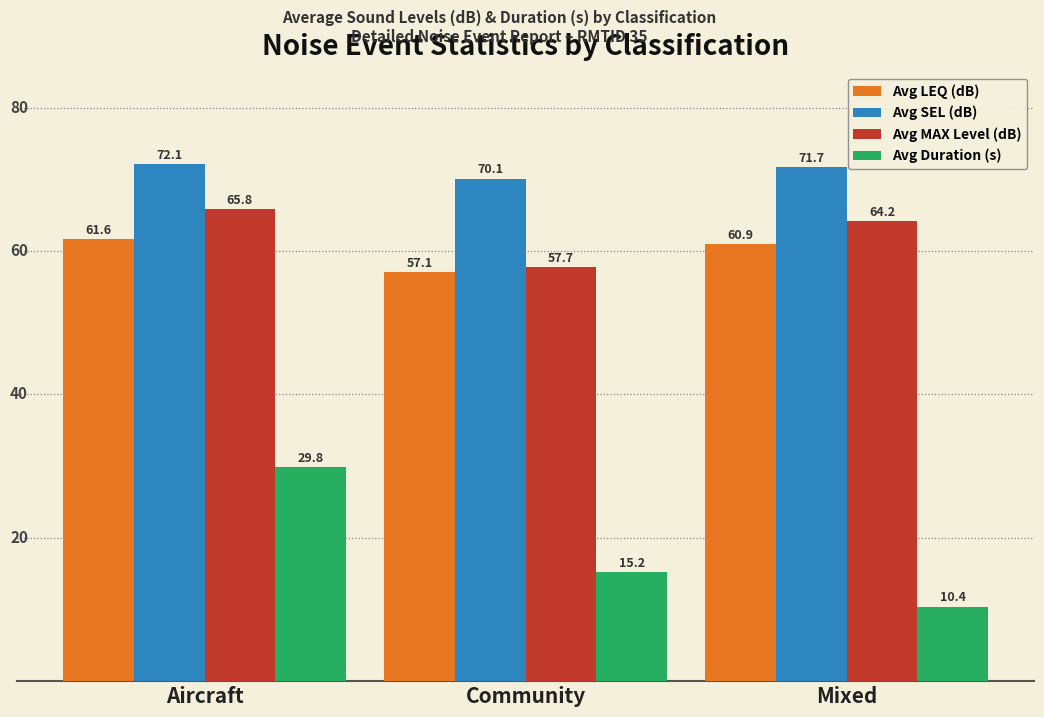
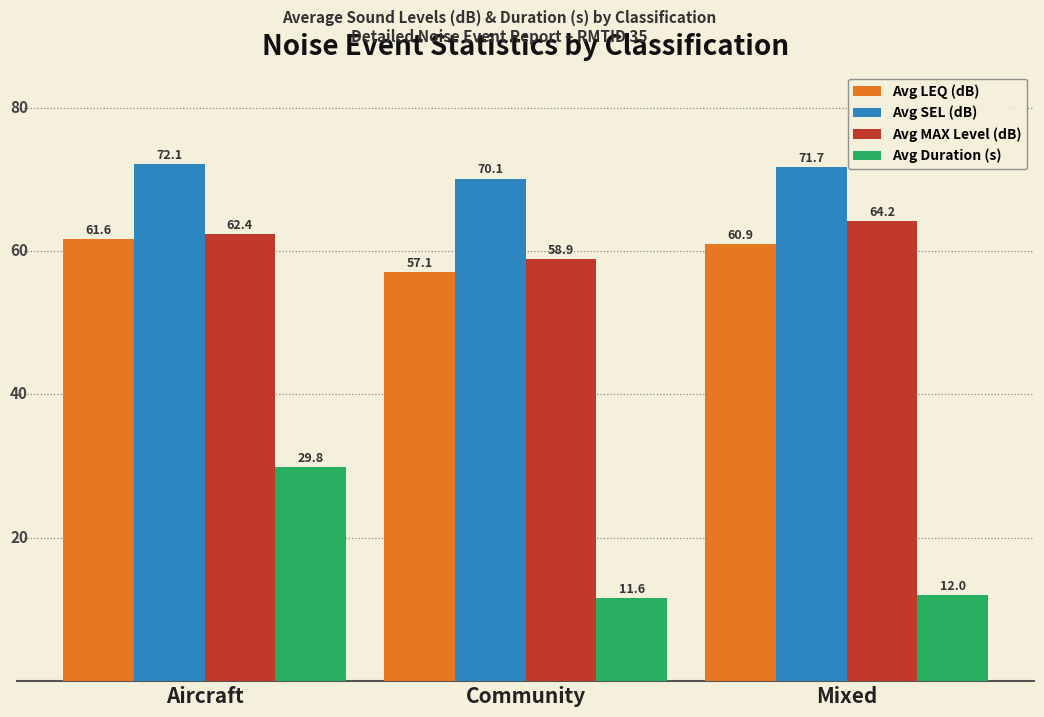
  {
    "Avg LEQ (dB)": {
      "Aircraft": 61.6,
      "Community": 57.1,
      "Mixed": 60.9
    },
    "Avg SEL (dB)": {
      "Aircraft": 72.1,
      "Community": 70.1,
      "Mixed": 71.7
    },
    "Avg MAX Level (dB)": {
-     "Aircraft": 65.8,
-     "Community": 57.7,
+     "Aircraft": 62.4,
+     "Community": 58.9,
      "Mixed": 64.2
    },
    "Avg Duration (s)": {
      "Aircraft": 29.8,
-     "Community": 15.2,
-     "Mixed": 10.4
+     "Community": 11.6,
+     "Mixed": 12.0
    }
  }
